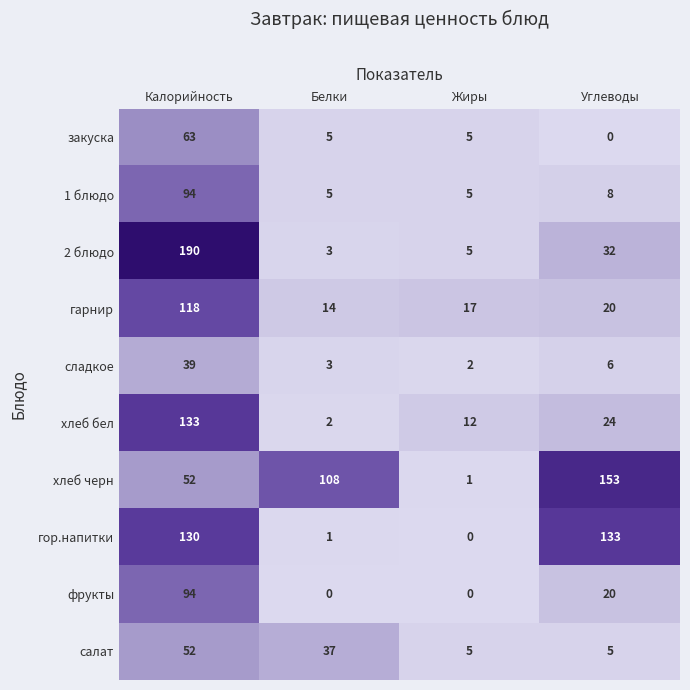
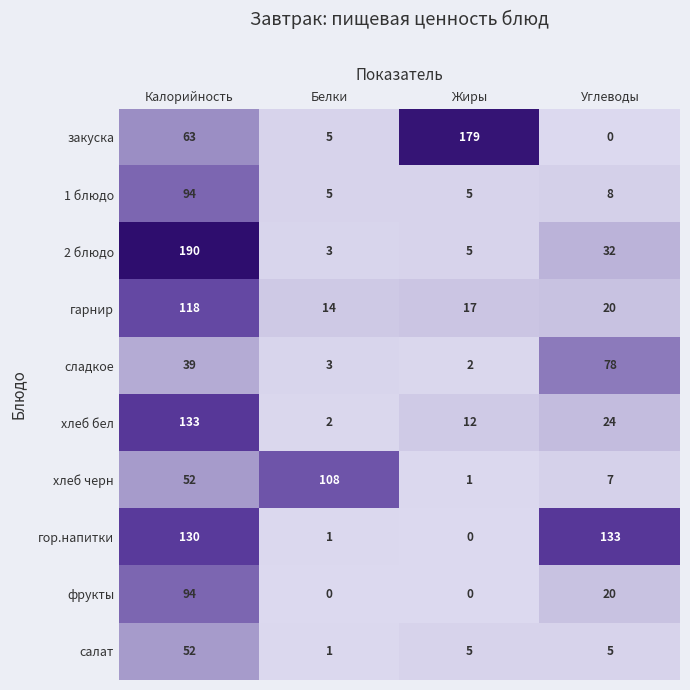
  {
    "закуска": {
      "Калорийность": 63,
      "Белки": 5,
-     "Жиры": 5,
+     "Жиры": 179,
      "Углеводы": 0
    },
    "1 блюдо": {
      "Калорийность": 94,
      "Белки": 5,
      "Жиры": 5,
      "Углеводы": 8
    },
    "2 блюдо": {
      "Калорийность": 190,
      "Белки": 3,
      "Жиры": 5,
      "Углеводы": 32
    },
    "гарнир": {
      "Калорийность": 118,
      "Белки": 14,
      "Жиры": 17,
      "Углеводы": 20
    },
    "сладкое": {
      "Калорийность": 39,
      "Белки": 3,
      "Жиры": 2,
-     "Углеводы": 6
+     "Углеводы": 78
    },
    "хлеб бел": {
      "Калорийность": 133,
      "Белки": 2,
      "Жиры": 12,
      "Углеводы": 24
    },
    "хлеб черн": {
      "Калорийность": 52,
      "Белки": 108,
      "Жиры": 1,
-     "Углеводы": 153
+     "Углеводы": 7
    },
    "гор.напитки": {
      "Калорийность": 130,
      "Белки": 1,
      "Жиры": 0,
      "Углеводы": 133
    },
    "фрукты": {
      "Калорийность": 94,
      "Белки": 0,
      "Жиры": 0,
      "Углеводы": 20
    },
    "салат": {
      "Калорийность": 52,
-     "Белки": 37,
+     "Белки": 1,
      "Жиры": 5,
      "Углеводы": 5
    }
  }
